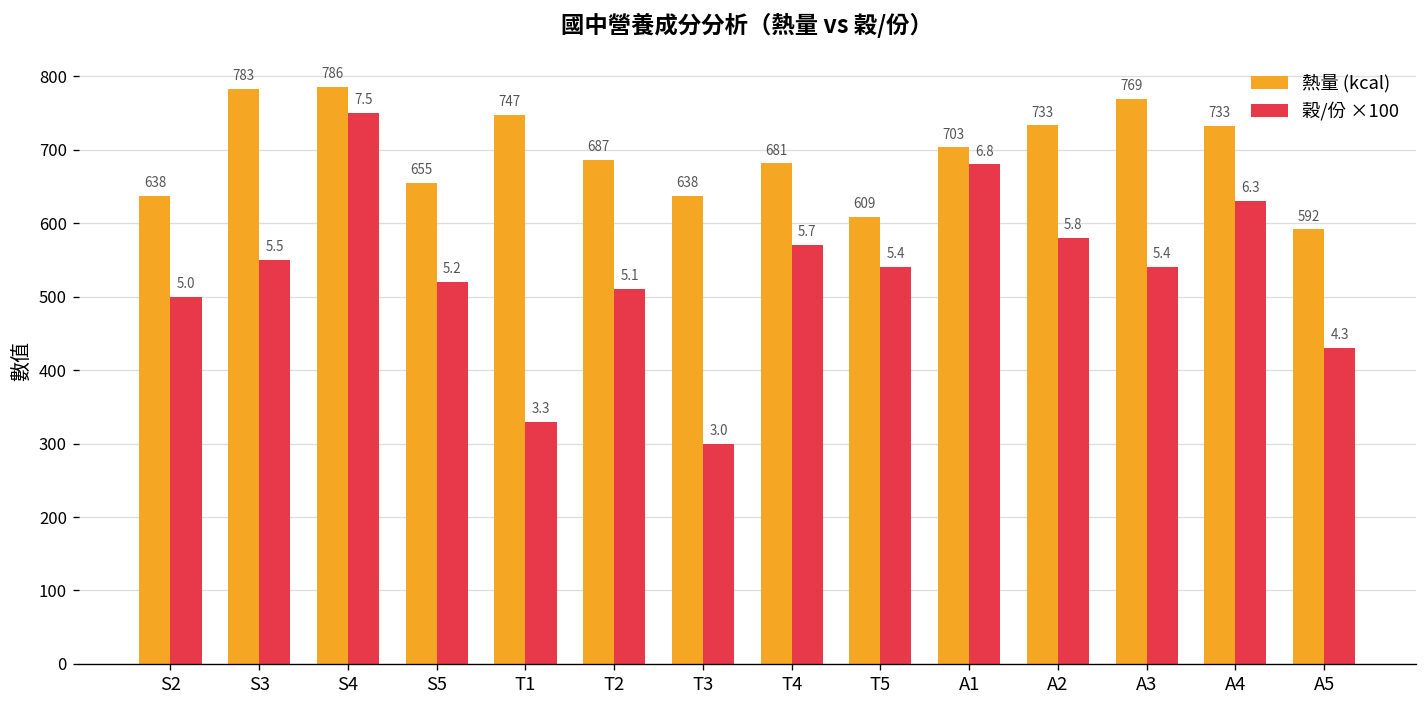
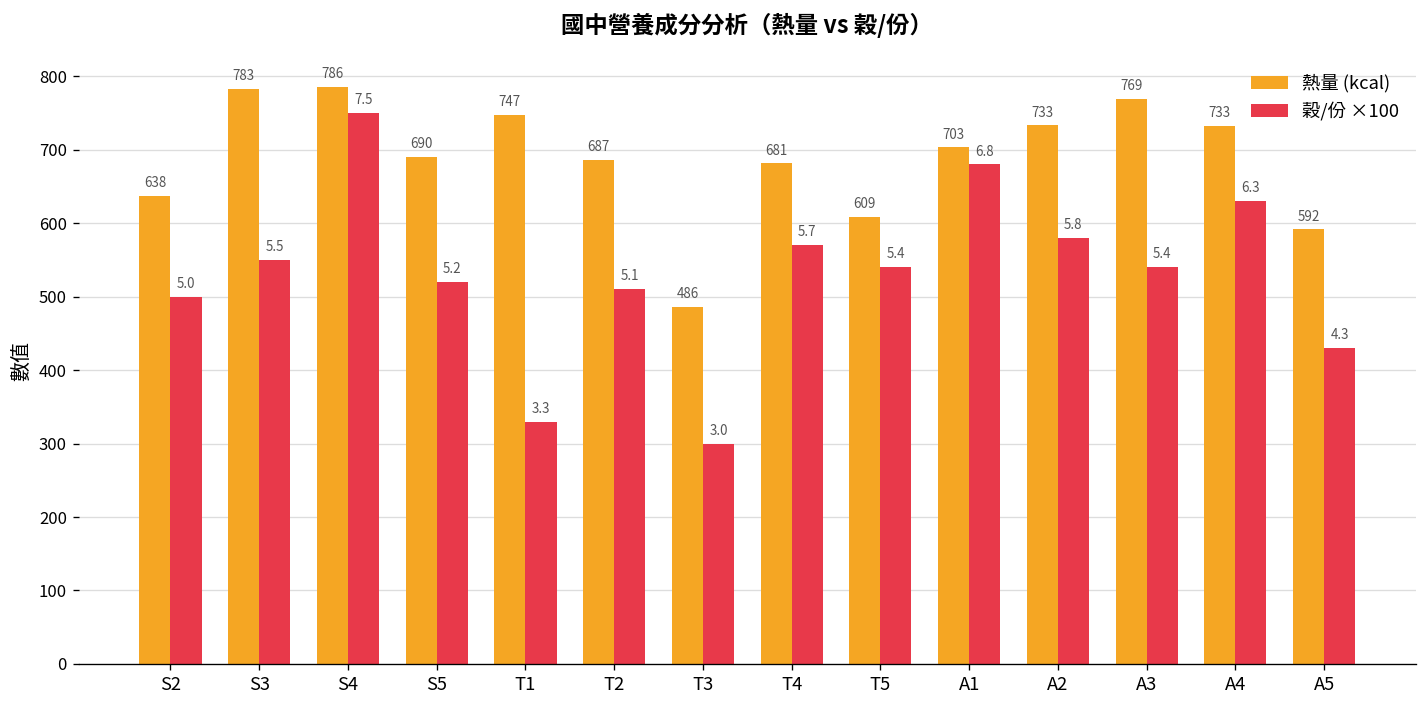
  {
    "熱量 (kcal)": {
      "S2": 638,
      "S3": 783,
      "S4": 786,
-     "S5": 655,
+     "S5": 690,
      "T1": 747,
      "T2": 687,
-     "T3": 638,
+     "T3": 486,
      "T4": 681,
      "T5": 609,
      "A1": 703,
      "A2": 733,
      "A3": 769,
      "A4": 733,
      "A5": 592
    }
  }
